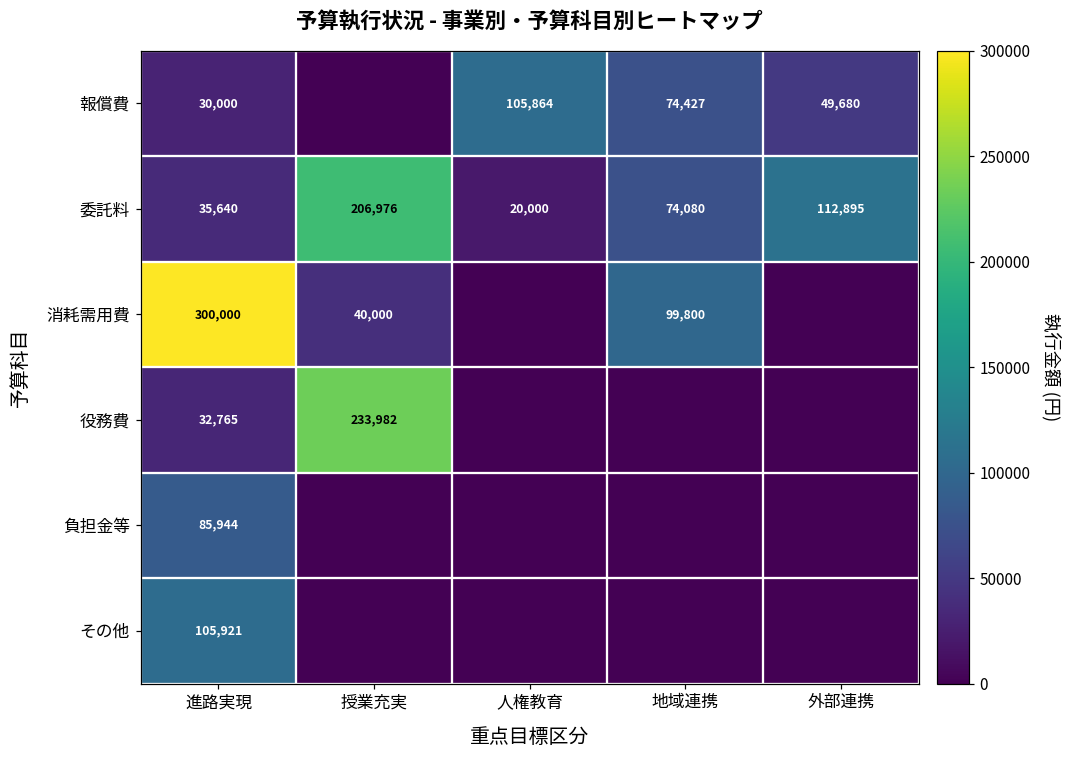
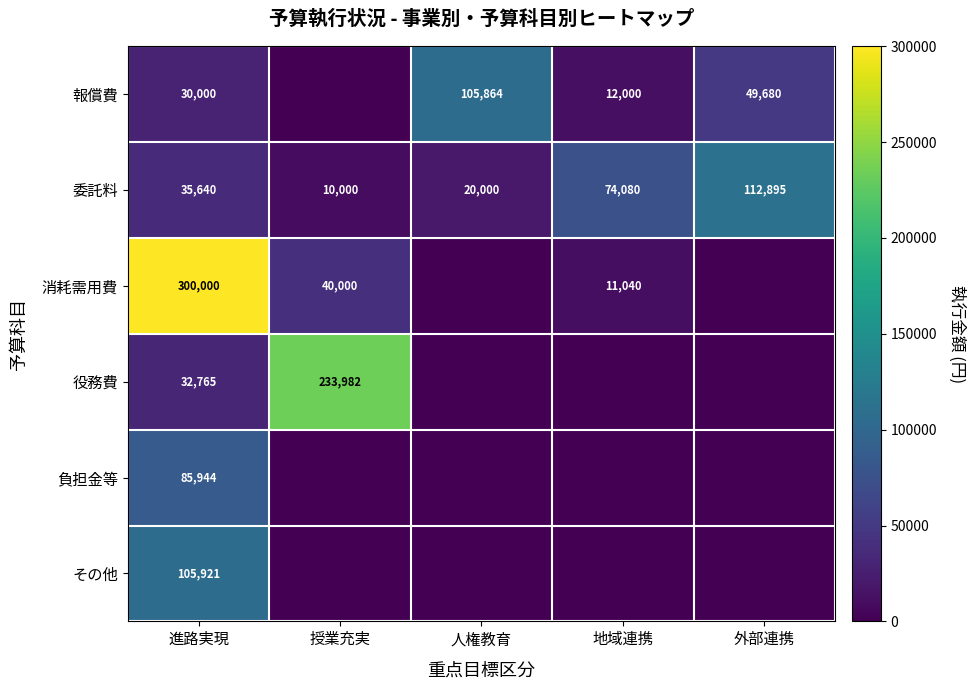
  {
    "報償費": {
      "進路実現": "30,000",
      "人権教育": "105,864",
-     "地域連携": "74,427",
+     "地域連携": "12,000",
      "外部連携": "49,680"
    },
    "委託料": {
      "進路実現": "35,640",
-     "授業充実": "206,976",
+     "授業充実": "10,000",
      "人権教育": "20,000",
      "地域連携": "74,080",
      "外部連携": "112,895"
    },
    "消耗需用費": {
      "進路実現": "300,000",
      "授業充実": "40,000",
-     "地域連携": "99,800"
+     "地域連携": "11,040"
    },
    "役務費": {
      "進路実現": "32,765",
      "授業充実": "233,982"
    },
    "負担金等": {
      "進路実現": "85,944"
    },
    "その他": {
      "進路実現": "105,921"
    }
  }
